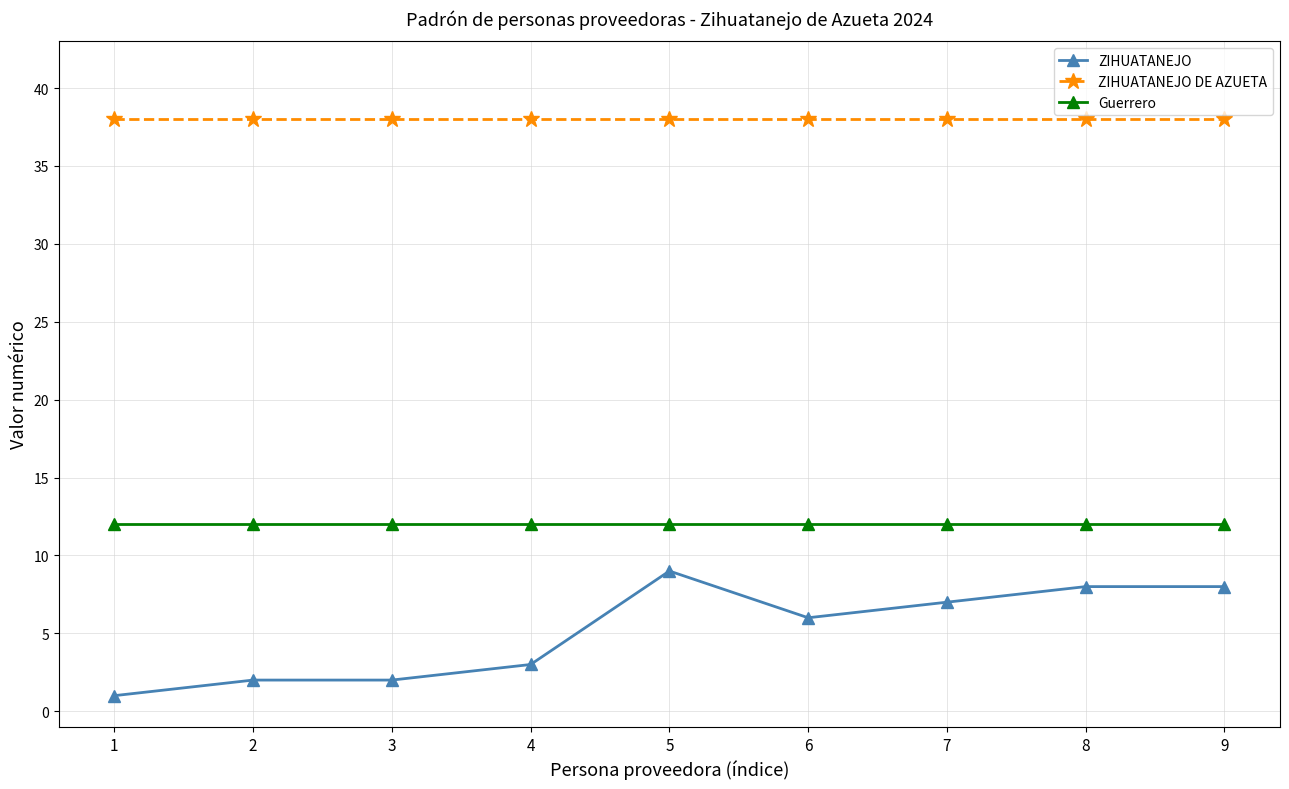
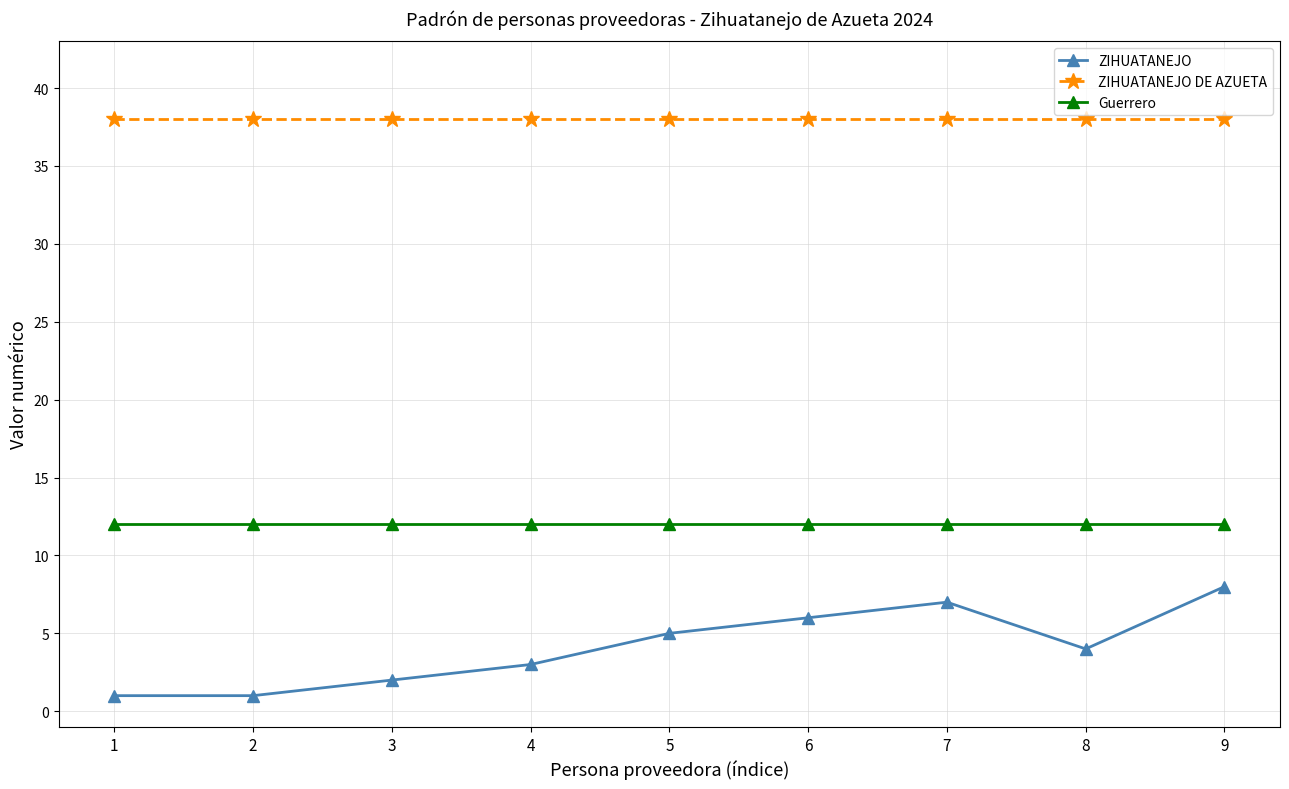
  {
    "ZIHUATANEJO": {
      "1": 1,
-     "2": 2,
+     "2": 1,
      "3": 2,
      "4": 3,
-     "5": 9,
+     "5": 5,
      "6": 6,
      "7": 7,
-     "8": 8,
+     "8": 4,
      "9": 8
    },
    "ZIHUATANEJO DE AZUETA": {
      "1": 38,
      "2": 38,
      "3": 38,
      "4": 38,
      "5": 38,
      "6": 38,
      "7": 38,
      "8": 38,
      "9": 38
    },
    "Guerrero": {
      "1": 12,
      "2": 12,
      "3": 12,
      "4": 12,
      "5": 12,
      "6": 12,
      "7": 12,
      "8": 12,
      "9": 12
    }
  }
